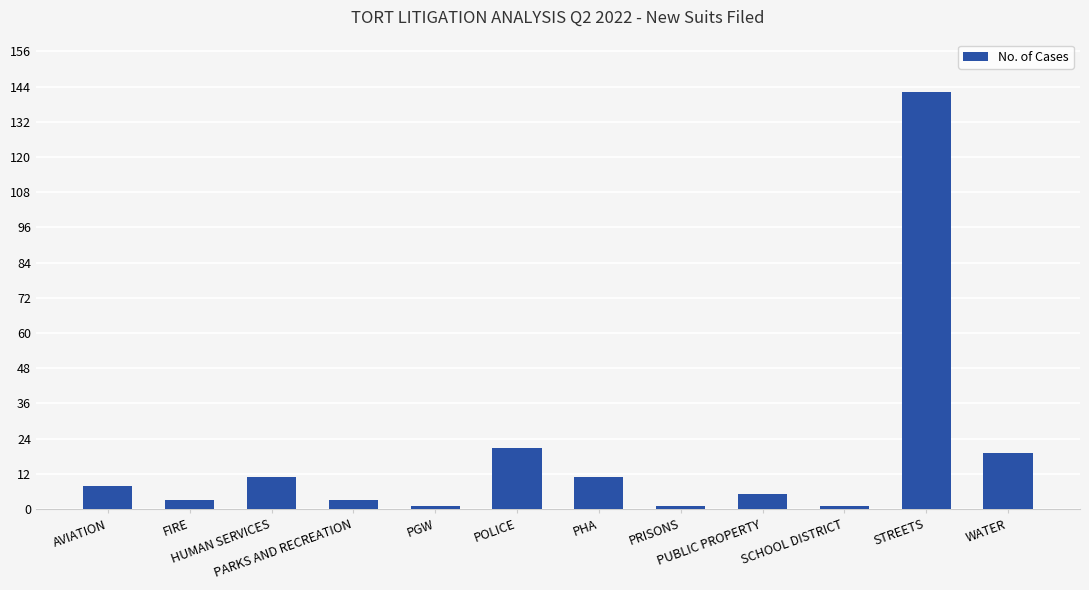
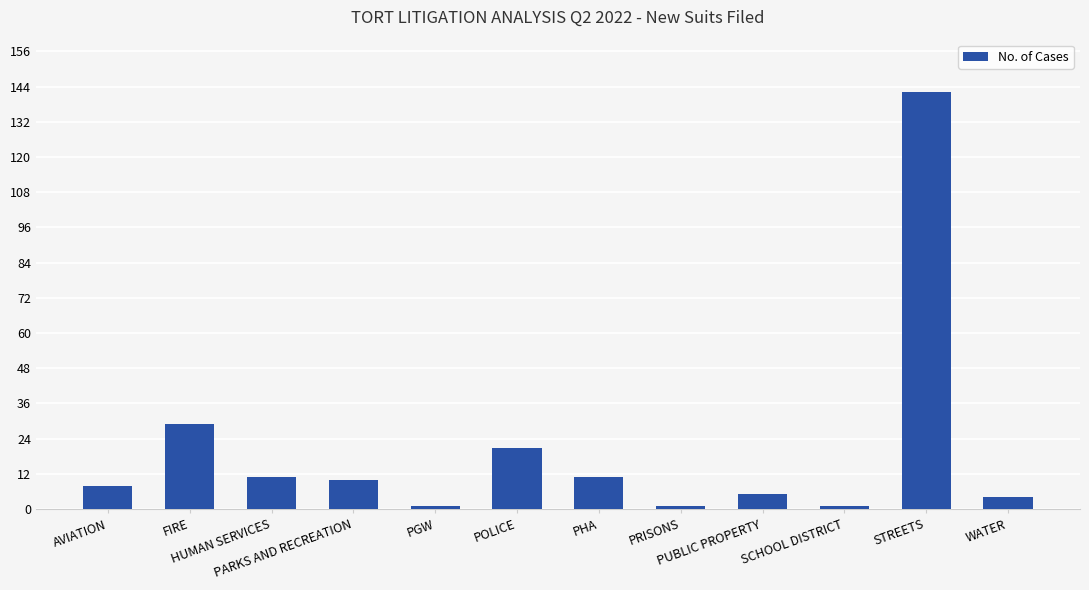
  {
    "AVIATION": 8,
-   "FIRE": 3,
+   "FIRE": 29,
    "HUMAN SERVICES": 11,
-   "PARKS AND RECREATION": 3,
+   "PARKS AND RECREATION": 10,
    "PGW": 1,
    "POLICE": 21,
    "PHA": 11,
    "PRISONS": 1,
    "PUBLIC PROPERTY": 5,
    "SCHOOL DISTRICT": 1,
    "STREETS": 142,
-   "WATER": 19
+   "WATER": 4
  }
